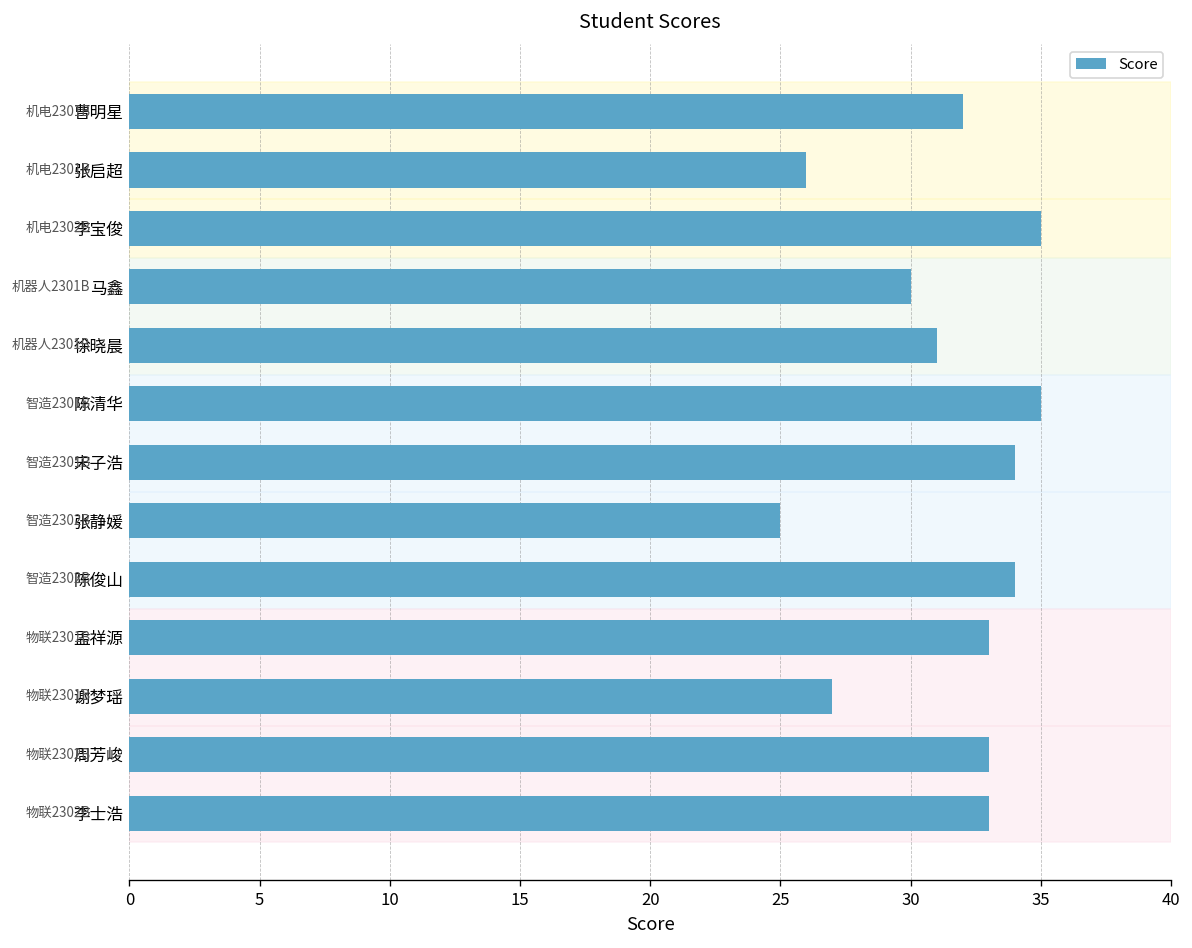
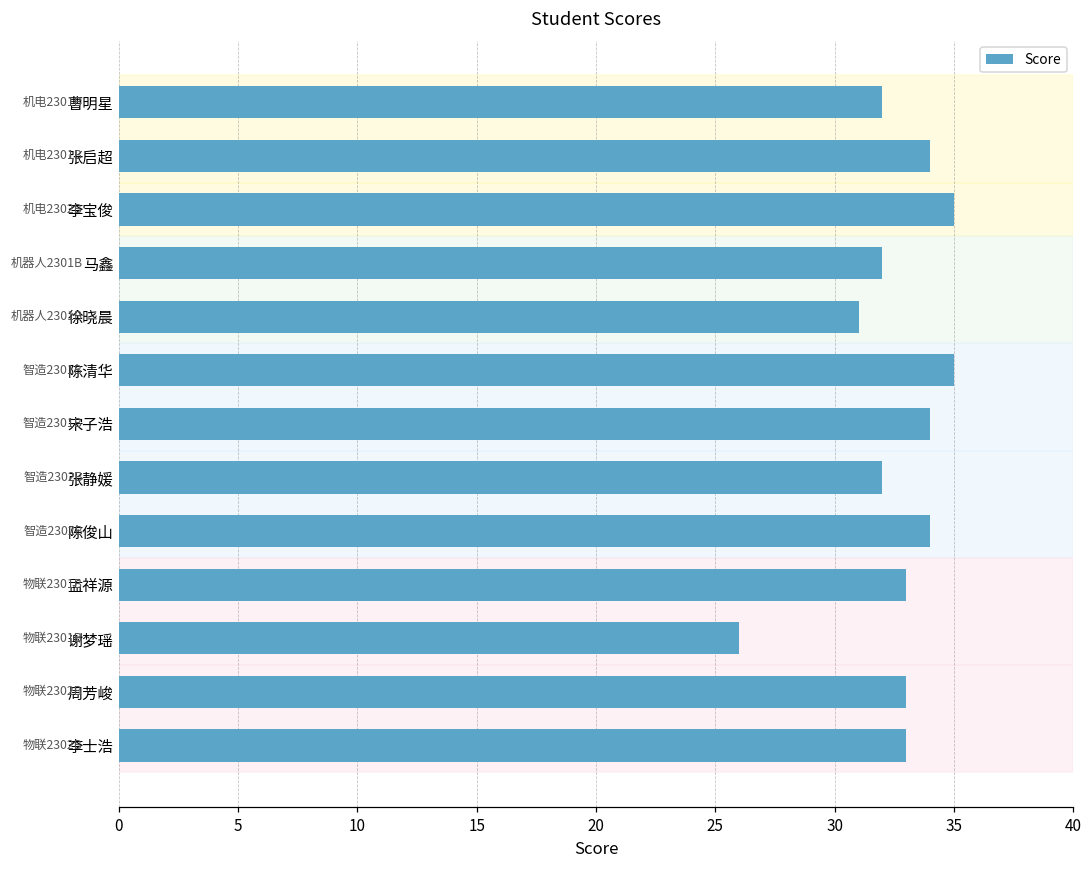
  {
    "曹明星": 32,
-   "张启超": 26,
+   "张启超": 34,
    "李宝俊": 35,
-   "马鑫": 30,
+   "马鑫": 32,
    "徐晓晨": 31,
    "陈清华": 35,
    "宋子浩": 34,
-   "张静媛": 25,
+   "张静媛": 32,
    "陈俊山": 34,
    "孟祥源": 33,
-   "谢梦瑶": 27,
+   "谢梦瑶": 26,
    "周芳峻": 33,
    "李士浩": 33
  }
